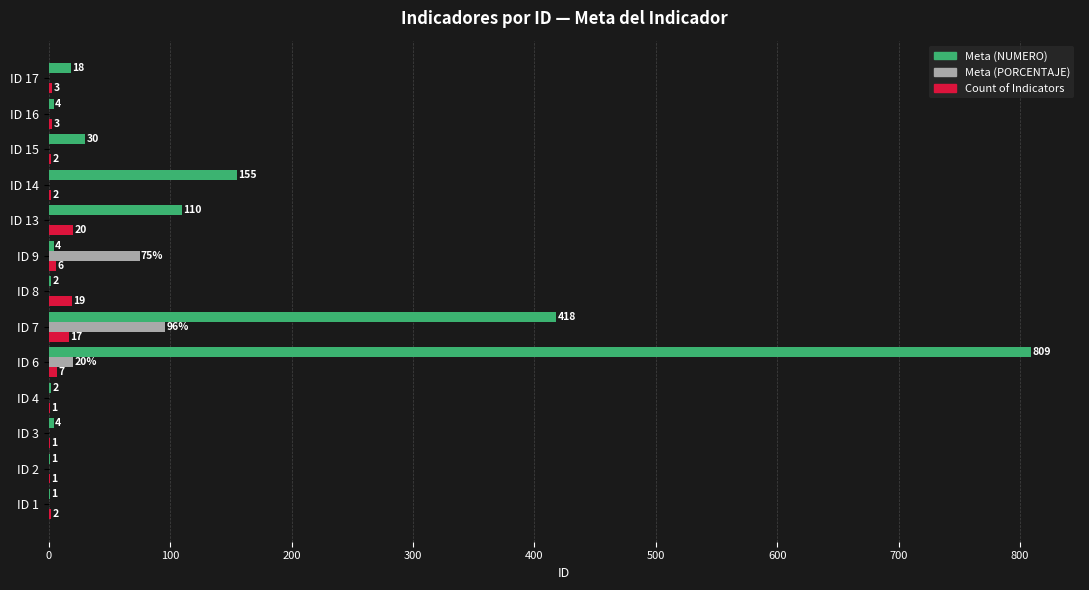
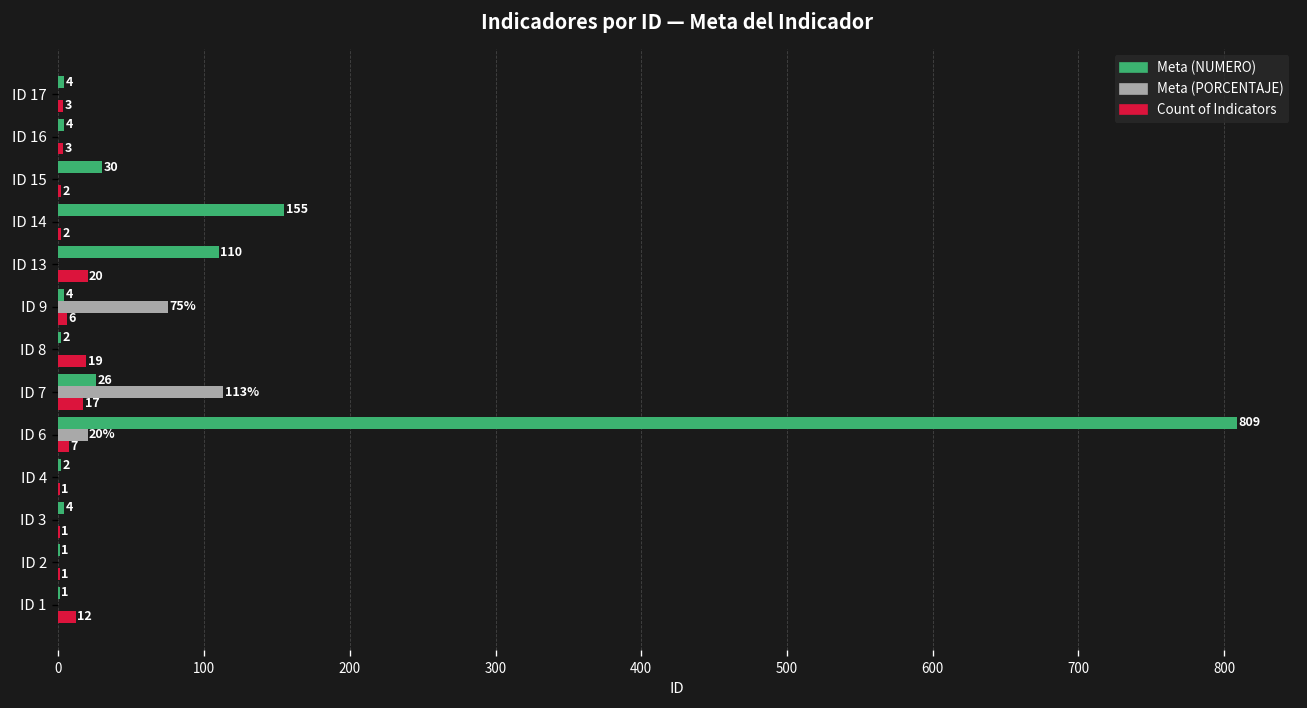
  {
    "Meta (NUMERO)": {
-     "ID 17": "18",
+     "ID 17": "4",
      "ID 16": "4",
      "ID 15": "30",
      "ID 14": "155",
      "ID 13": "110",
      "ID 9": "4",
      "ID 8": "2",
-     "ID 7": "418",
+     "ID 7": "26",
      "ID 6": "809",
      "ID 4": "2",
      "ID 3": "4",
      "ID 2": "1",
      "ID 1": "1"
    },
    "Meta (PORCENTAJE)": {
      "ID 9": "75%",
-     "ID 7": "96%",
+     "ID 7": "113%",
      "ID 6": "20%"
    },
    "Count of Indicators": {
      "ID 17": "3",
      "ID 16": "3",
      "ID 15": "2",
      "ID 14": "2",
      "ID 13": "20",
      "ID 9": "6",
      "ID 8": "19",
      "ID 7": "17",
      "ID 6": "7",
      "ID 4": "1",
      "ID 3": "1",
      "ID 2": "1",
-     "ID 1": "2"
+     "ID 1": "12"
    }
  }
